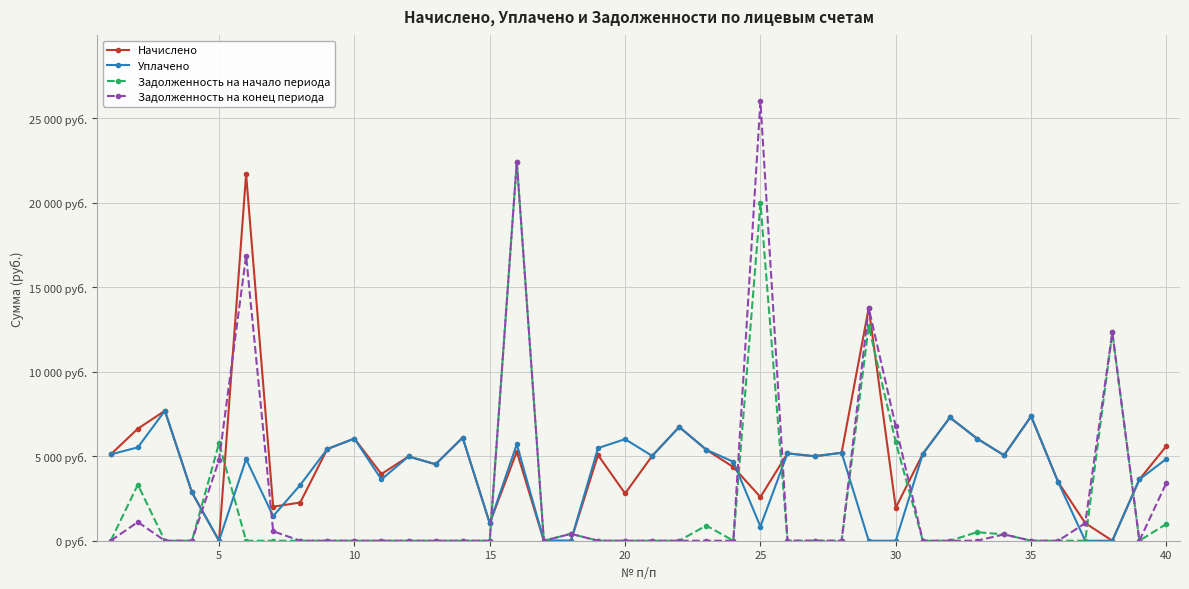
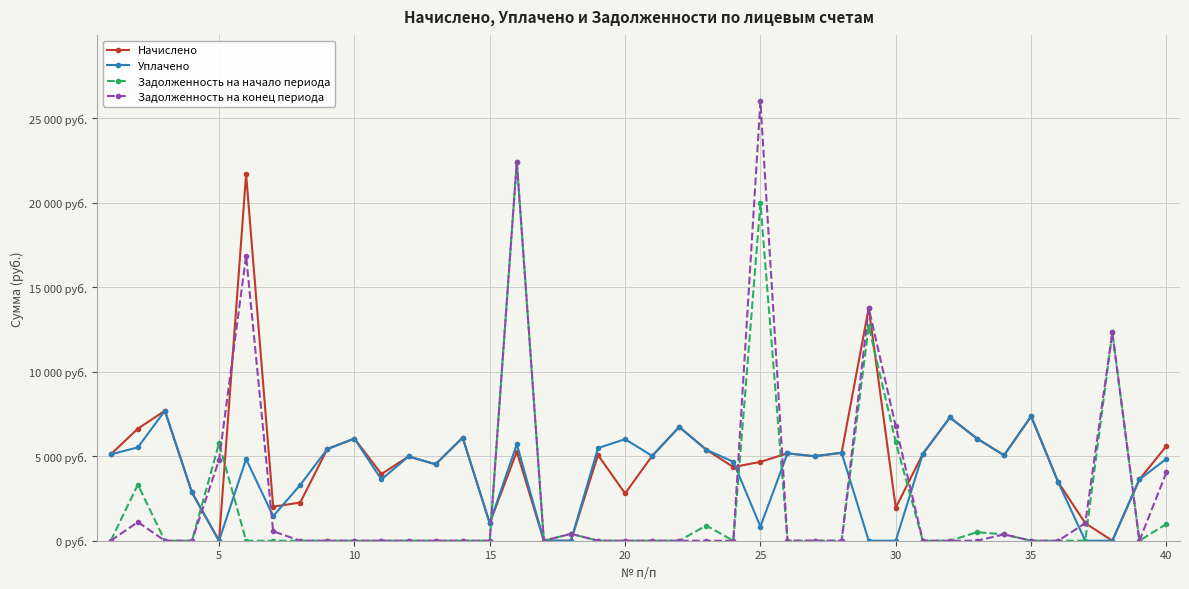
  {
    "Начислено": {
      "20": "2800 руб.",
-     "25": "2600 руб.",
+     "25": "4700 руб.",
      "30": "2000 руб.",
      "40": "5600 руб."
    },
    "Уплачено": {
      "20": "6000 руб.",
      "25": "800 руб.",
      "30": "0 руб.",
      "40": "4800 руб."
    },
    "Задолженность на начало периода": {
      "5": "5800 руб.",
      "25": "20000 руб.",
      "30": "5800 руб.",
      "40": "1000 руб."
    },
    "Задолженность на конец периода": {
      "5": "4800 руб.",
      "25": "26000 руб.",
      "30": "6800 руб.",
-     "40": "3400 руб."
+     "40": "4100 руб."
    }
  }
